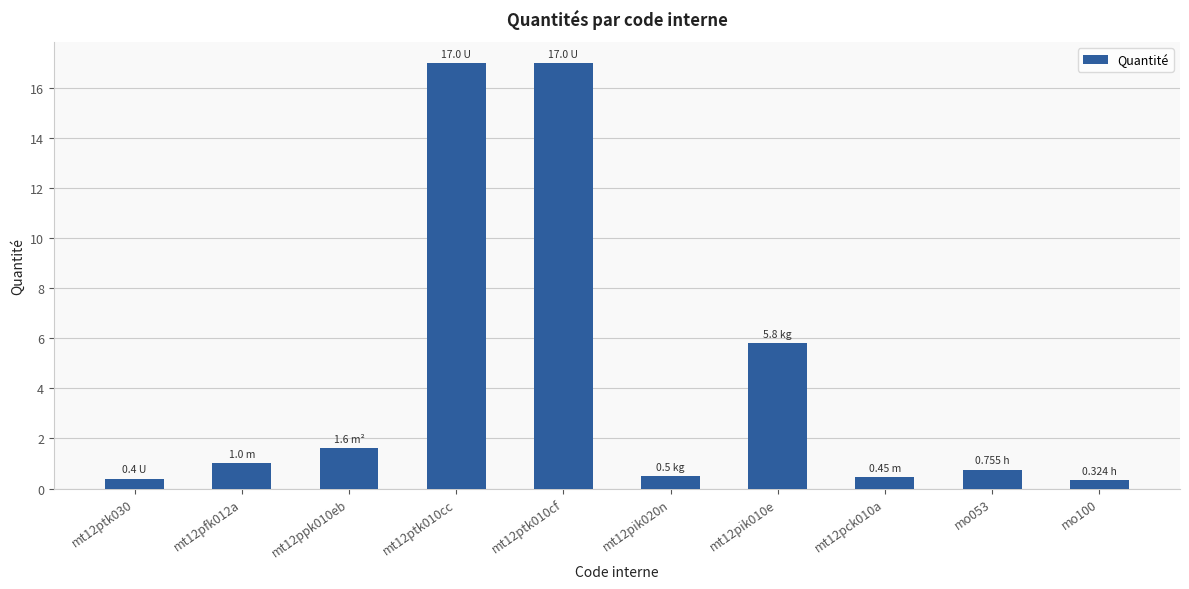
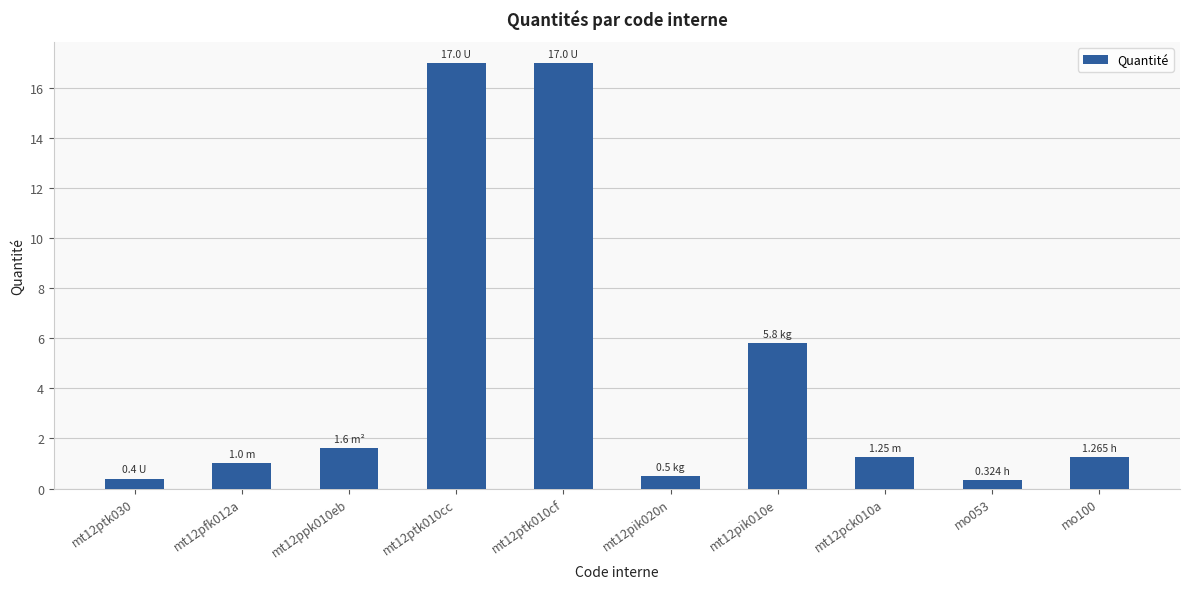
  {
    "mt12ptk030": 0.4,
    "mt12pfk012a": 1.0,
    "mt12ppk010eb": 1.6,
    "mt12ptk010cc": 17.0,
    "mt12ptk010cf": 17.0,
    "mt12pik020n": 0.5,
    "mt12pik010e": 5.8,
-   "mt12pck010a": 0.45,
-   "mo053": 0.755,
-   "mo100": 0.324
+   "mt12pck010a": 1.25,
+   "mo053": 0.324,
+   "mo100": 1.265
  }
